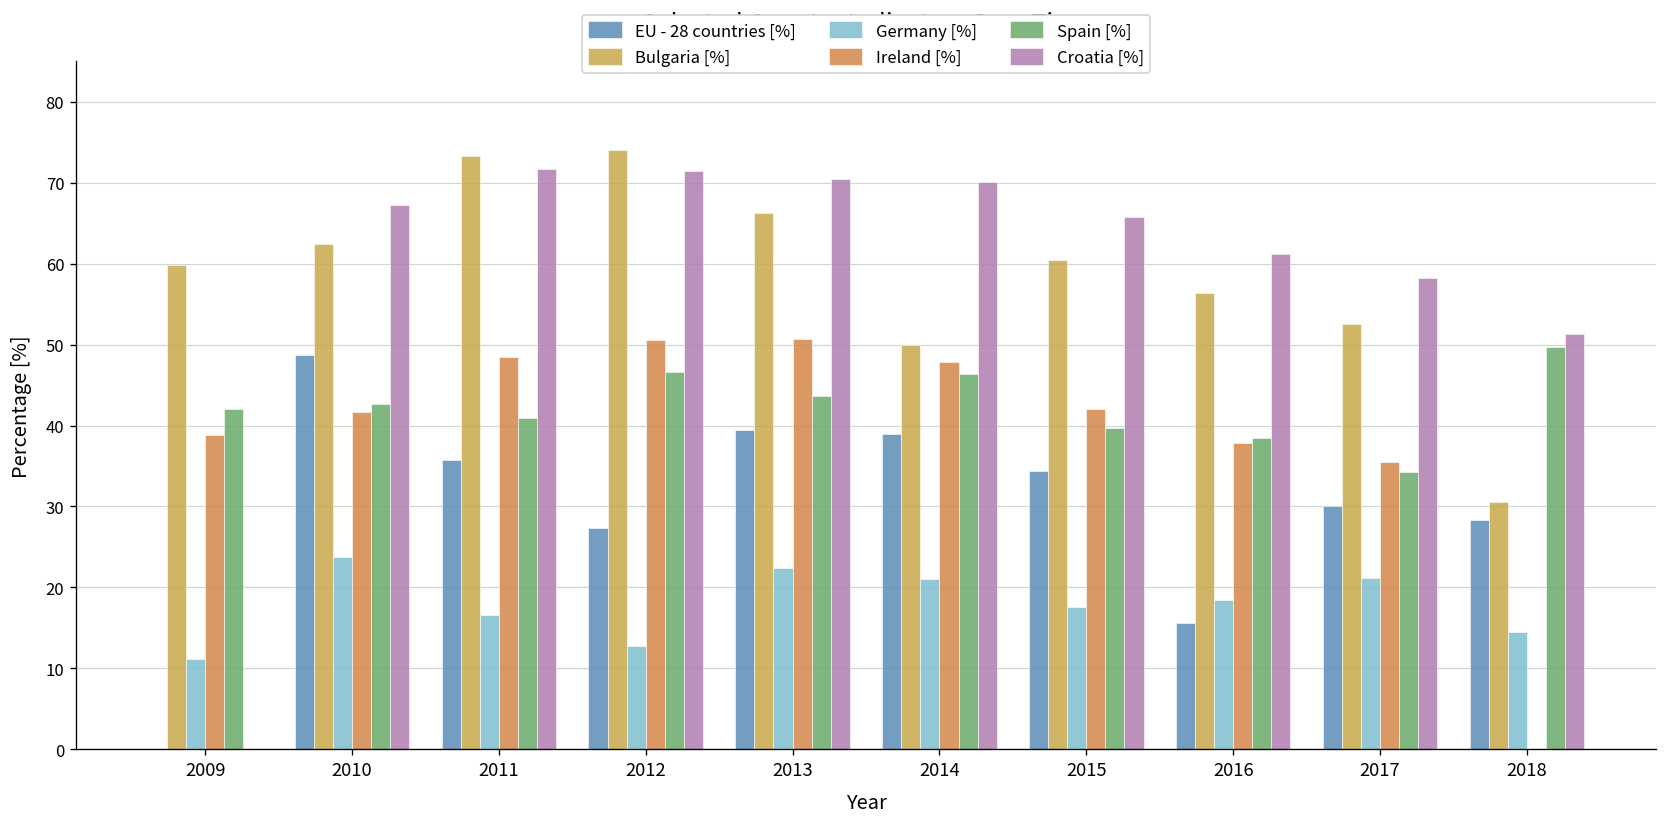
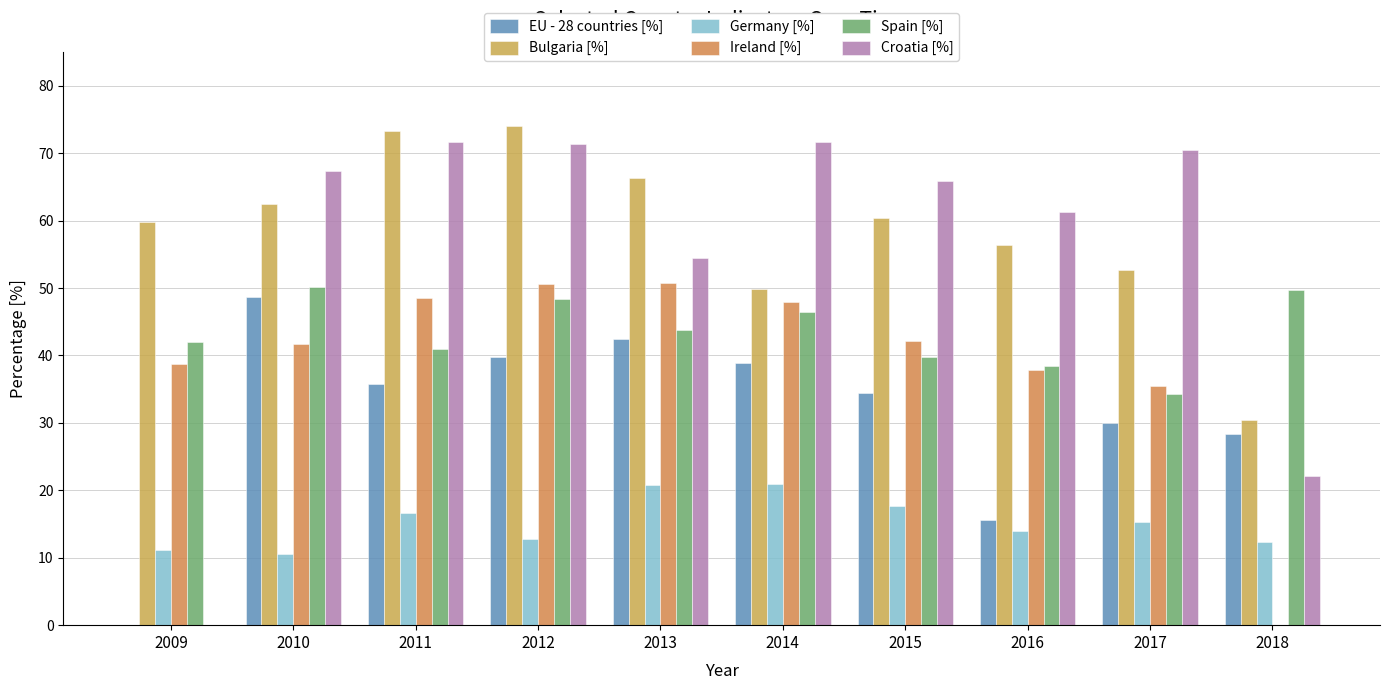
  {
    "EU - 28 countries [%]": {
      "2009": 0,
      "2010": 49,
      "2011": 36,
-     "2012": 27,
-     "2013": 40,
+     "2012": 40,
+     "2013": 43,
      "2014": 39,
      "2015": 34,
      "2016": 16,
      "2017": 30,
      "2018": 28
    },
    "Germany [%]": {
      "2009": 11,
-     "2010": 24,
+     "2010": 11,
      "2011": 17,
      "2012": 13,
-     "2013": 22,
+     "2013": 21,
      "2014": 21,
      "2015": 18,
-     "2016": 18,
-     "2017": 21,
-     "2018": 15
+     "2016": 14,
+     "2017": 15,
+     "2018": 12
    },
    "Spain [%]": {
      "2009": 42,
-     "2010": 43,
+     "2010": 50,
      "2011": 41,
-     "2012": 47,
+     "2012": 48,
      "2013": 44,
      "2014": 46,
      "2015": 40,
      "2016": 38,
      "2017": 34,
      "2018": 50
    },
    "Croatia [%]": {
      "2009": 0,
      "2010": 67,
      "2011": 72,
      "2012": 71,
-     "2013": 71,
-     "2014": 70,
+     "2013": 54,
+     "2014": 72,
      "2015": 66,
      "2016": 61,
-     "2017": 58,
-     "2018": 51
+     "2017": 70,
+     "2018": 22
    }
  }
